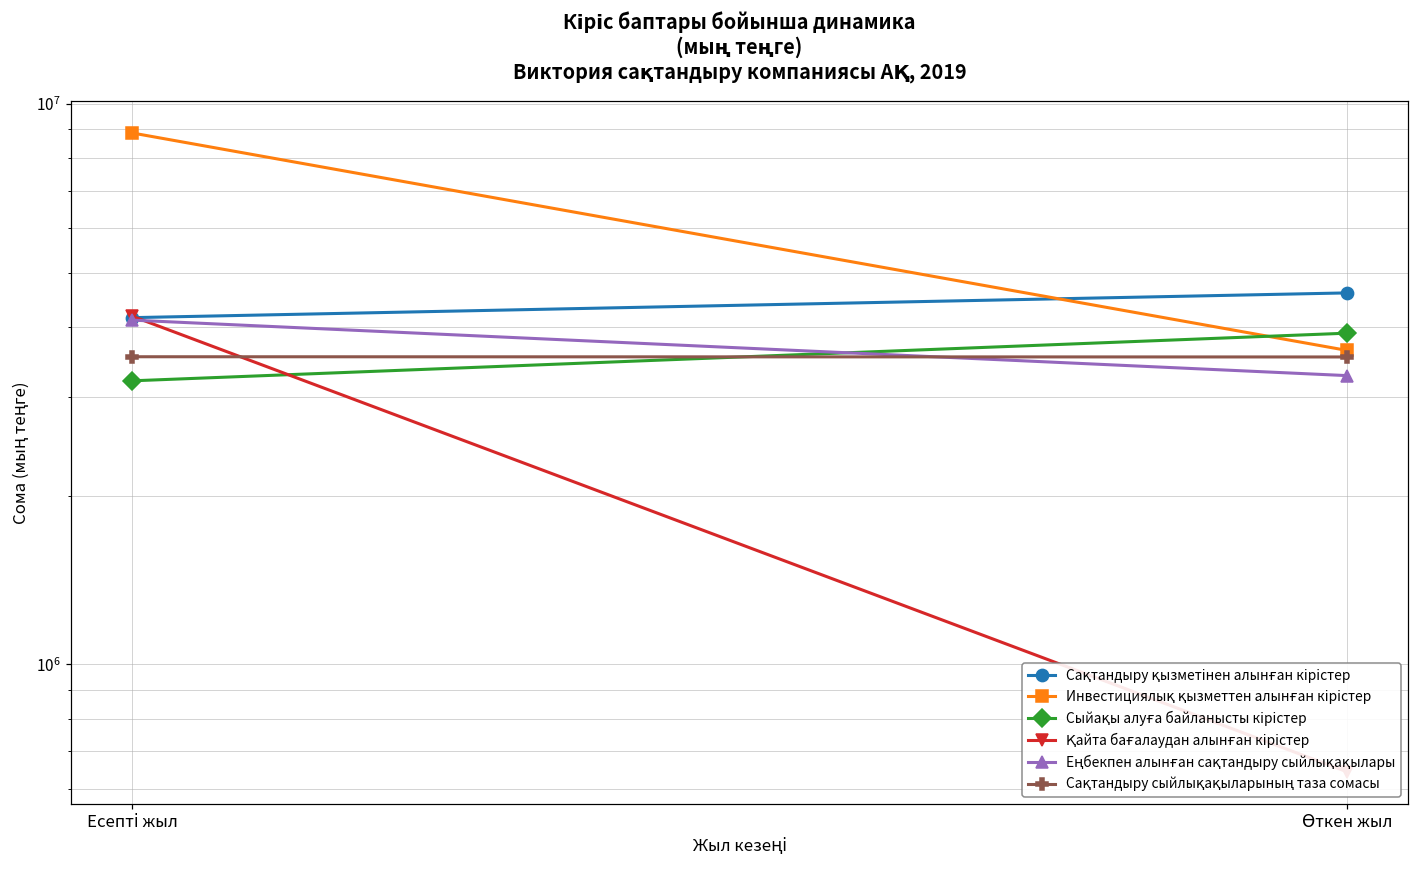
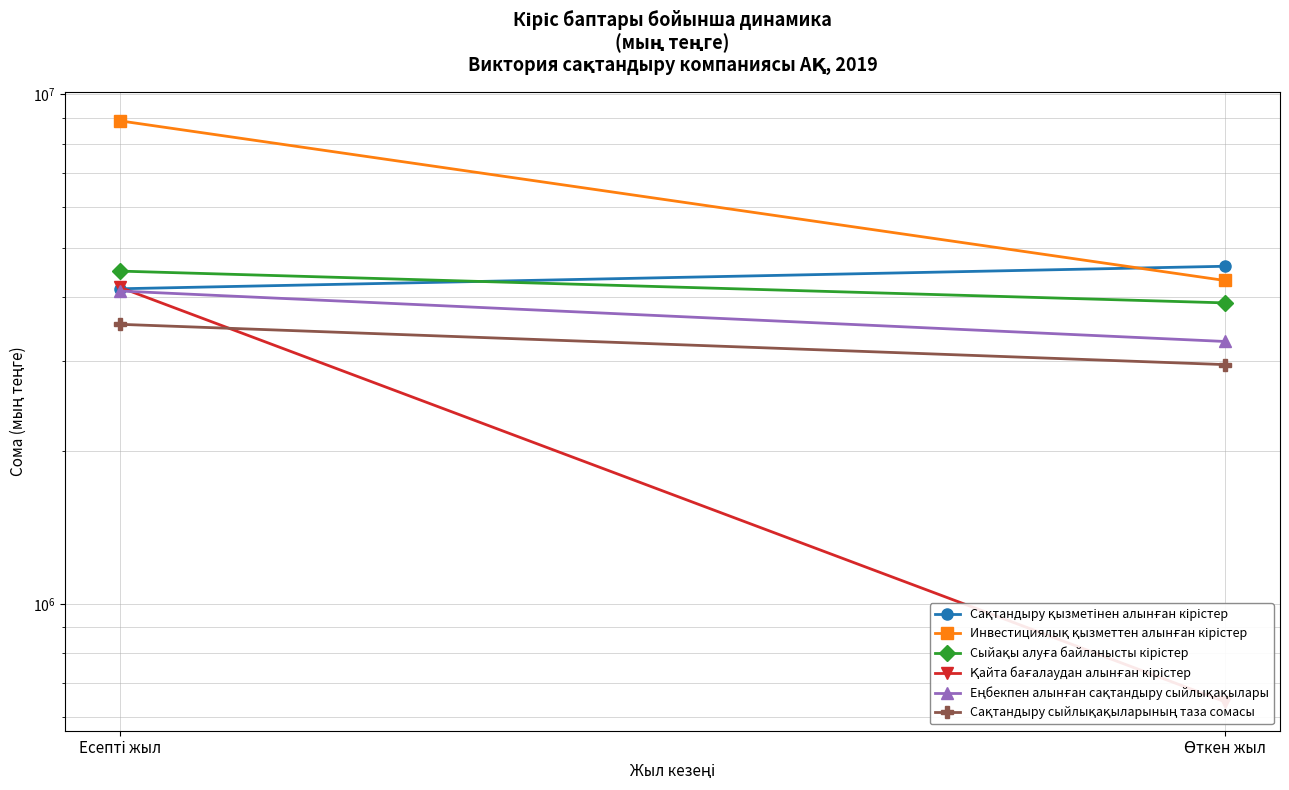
  {
    "Сақтандыру қызметінен алынған кірістер": {
      "Өткен жыл": 4600000
    },
    "Инвестициялық қызметтен алынған кірістер": {
      "Есепті жыл": 8900000,
-     "Өткен жыл": 3600000
+     "Өткен жыл": 4300000
    },
    "Сыйақы алуға байланысты кірістер": {
-     "Есепті жыл": 3200000,
+     "Есепті жыл": 4500000,
      "Өткен жыл": 3900000
    },
    "Еңбекпен алынған сақтандыру сыйлықақылары": {
      "Өткен жыл": 3300000
    },
    "Сақтандыру сыйлықақыларының таза сомасы": {
      "Есепті жыл": 3500000,
-     "Өткен жыл": 3500000
+     "Өткен жыл": 2900000
    }
  }
